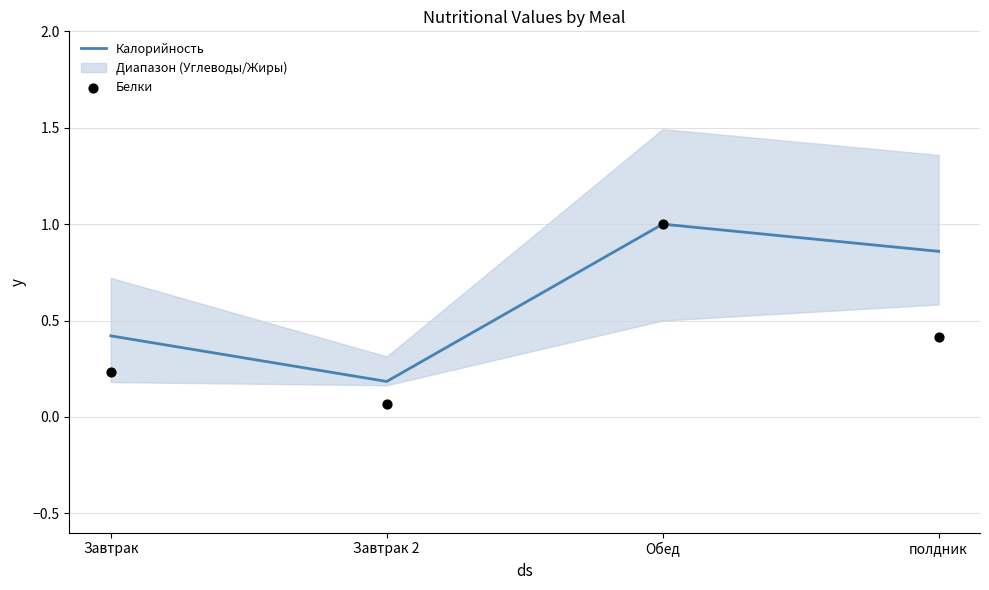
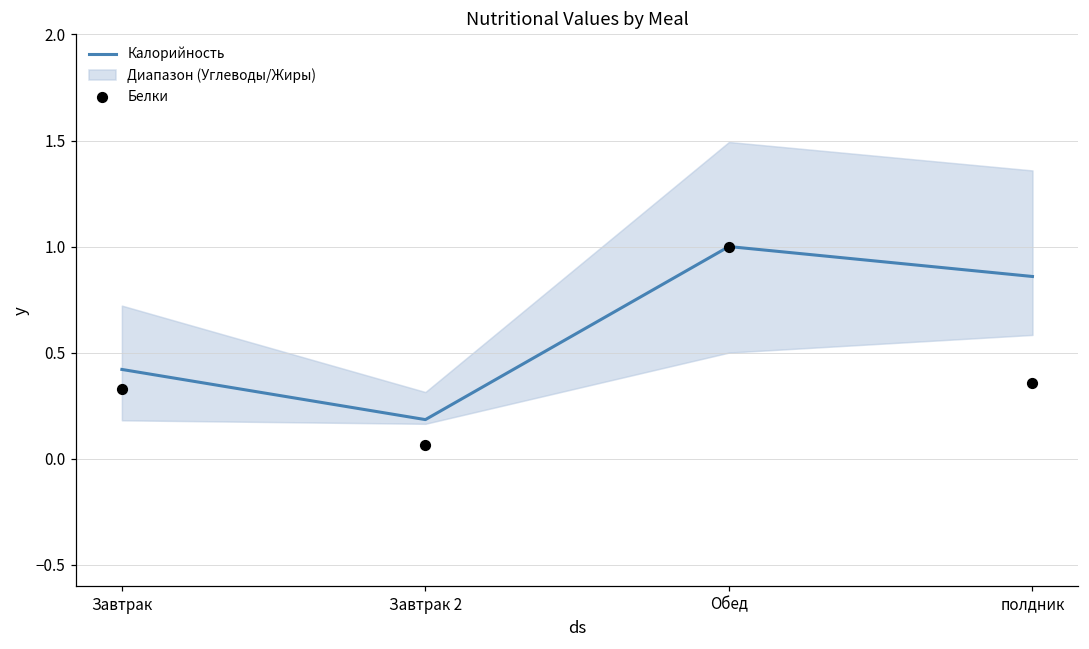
  {
    "Калорийность": {
      "Завтрак": 0.42,
      "Завтрак 2": 0.18,
      "полдник": 0.86
    },
    "Белки": {
-     "Завтрак": 0.23,
-     "полдник": 0.41
+     "Завтрак": 0.33,
+     "полдник": 0.35
    }
  }
